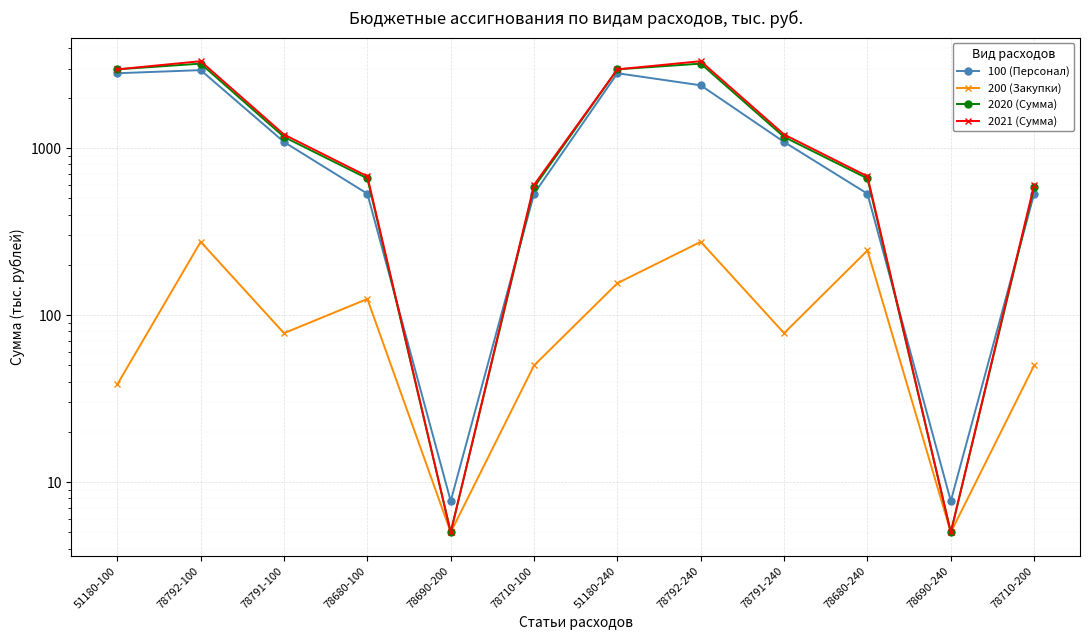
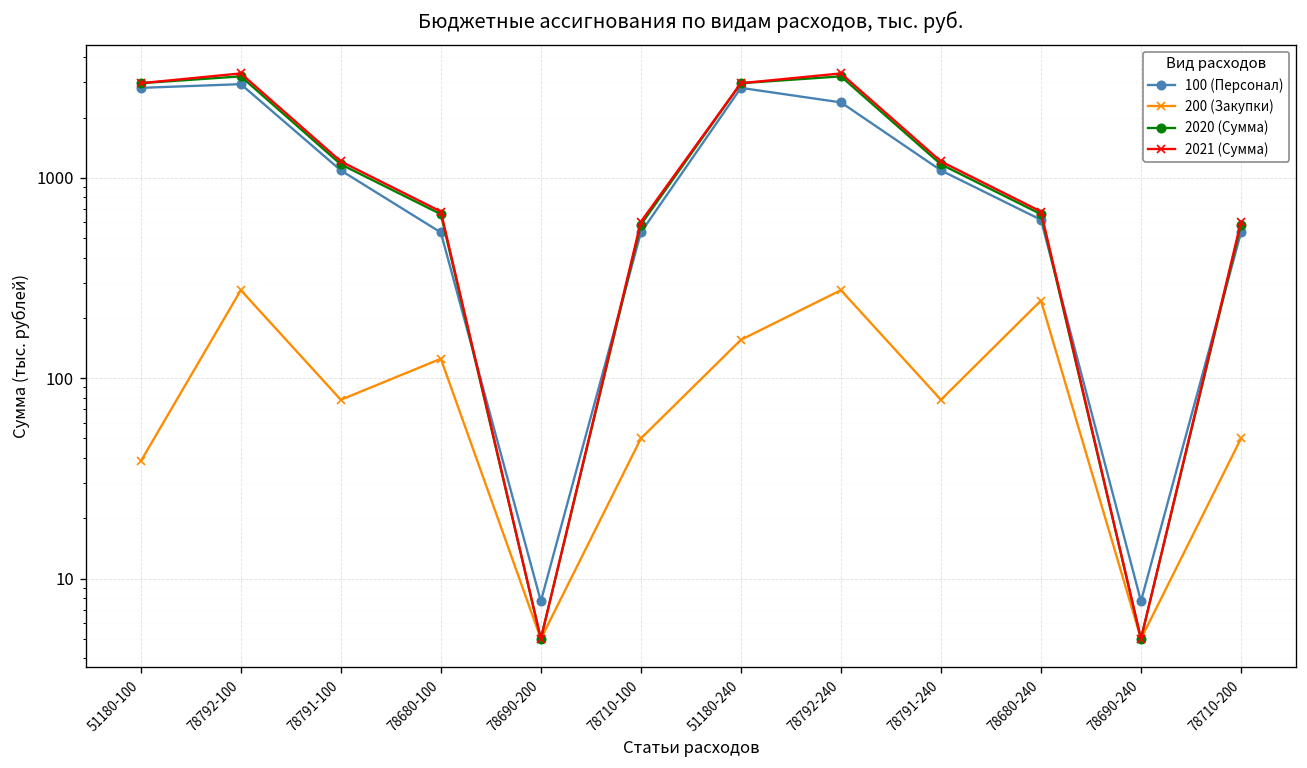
  {
    "100 (Персонал)": {
      "51180-100": 2800,
      "78792-100": 2900,
      "78791-100": 1100,
      "78680-100": 530,
      "78690-200": 8,
      "78710-100": 530,
      "51180-240": 2800,
      "78792-240": 2400,
      "78791-240": 1100,
-     "78680-240": 530,
+     "78680-240": 620,
      "78690-240": 8,
      "78710-200": 530
    },
    "200 (Закупки)": {
      "51180-100": 39,
      "78792-100": 280,
      "78791-100": 80,
      "78680-100": 130,
      "78710-100": 50,
      "51180-240": 160,
      "78792-240": 280,
      "78791-240": 80,
      "78680-240": 240,
      "78710-200": 50
    }
  }
